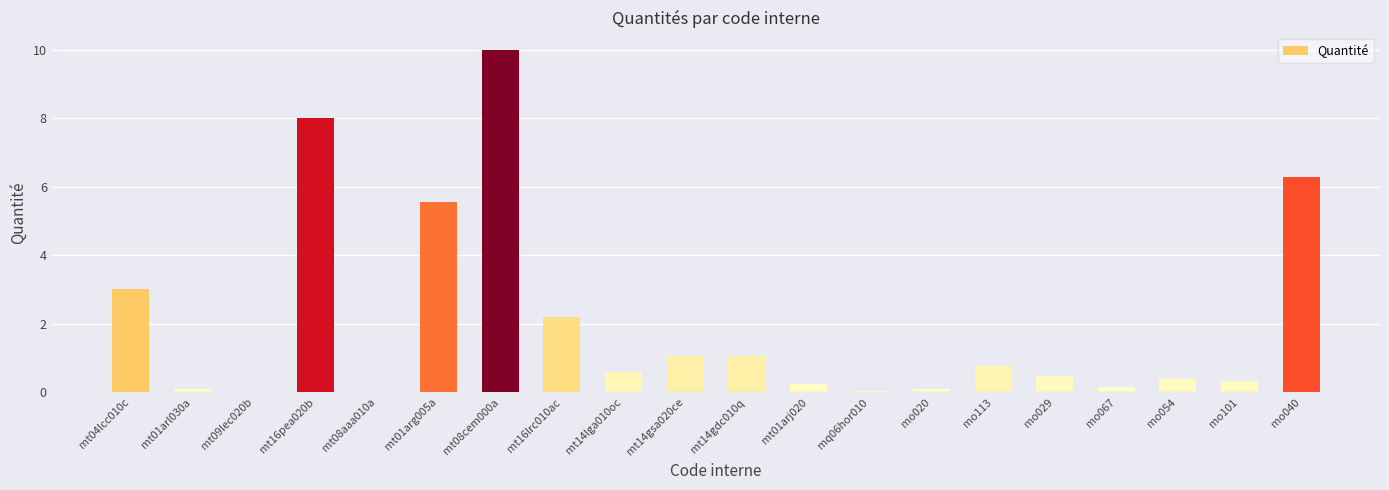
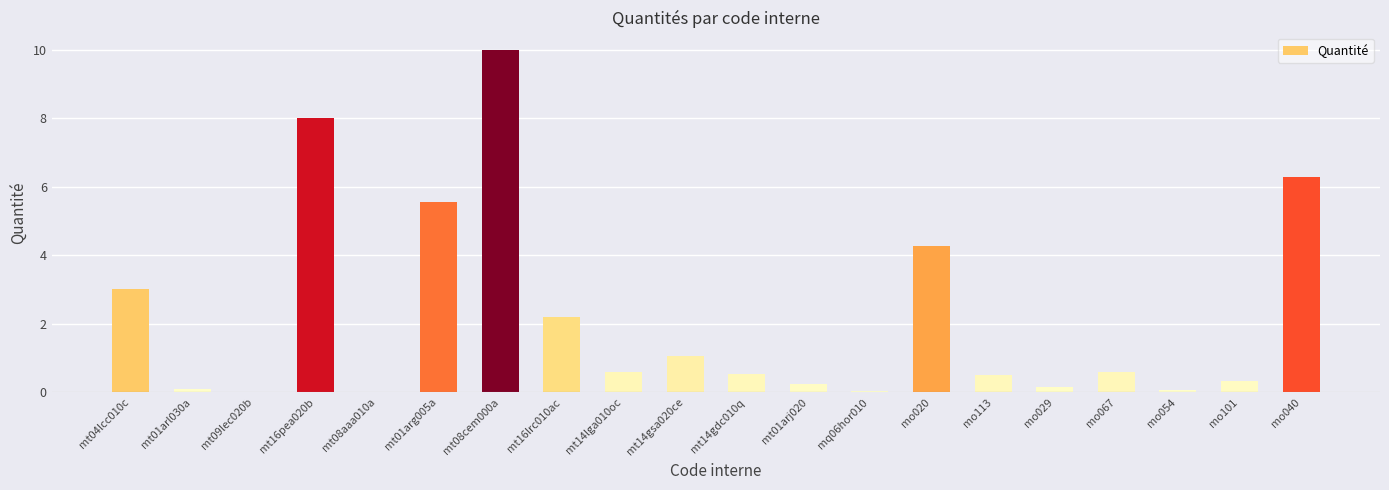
  {
    "mt04lcc010c": 3.0,
    "mt01arl030a": 0.1,
    "mt16pea020b": 8.0,
    "mt01arg005a": 5.5,
    "mt08cem000a": 10.0,
    "mt16lrc010ac": 2.2,
    "mt14lga010oc": 0.6,
    "mt14gsa020ce": 1.1,
-   "mt14gdc010q": 1.1,
+   "mt14gdc010q": 0.5,
    "mt01arj020": 0.3,
-   "mo020": 0.1,
-   "mo113": 0.8,
-   "mo029": 0.5,
-   "mo067": 0.2,
-   "mo054": 0.4,
+   "mo020": 4.3,
+   "mo113": 0.5,
+   "mo029": 0.2,
+   "mo067": 0.6,
+   "mo054": 0.1,
    "mo101": 0.3,
    "mo040": 6.3
  }
